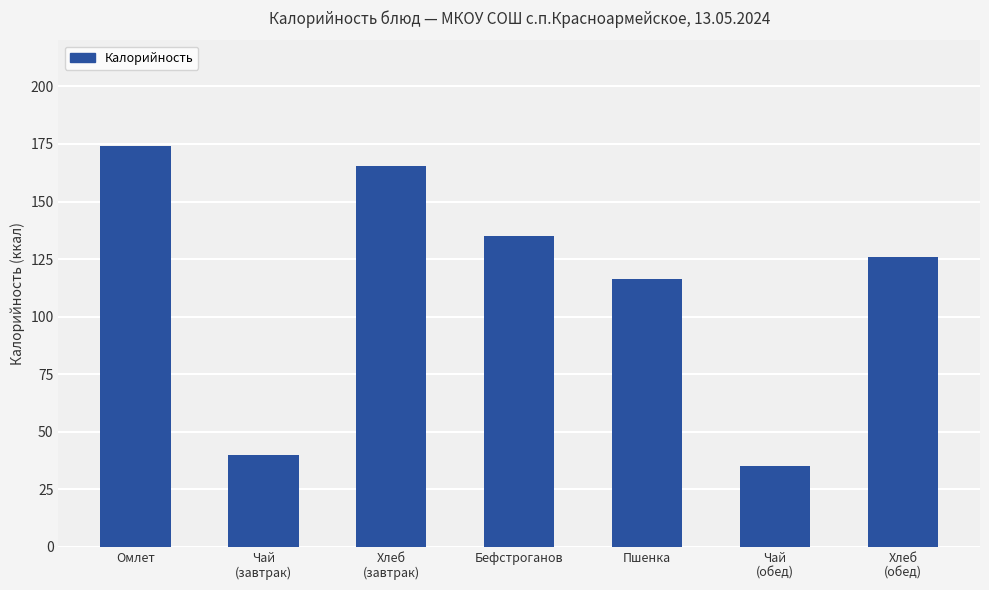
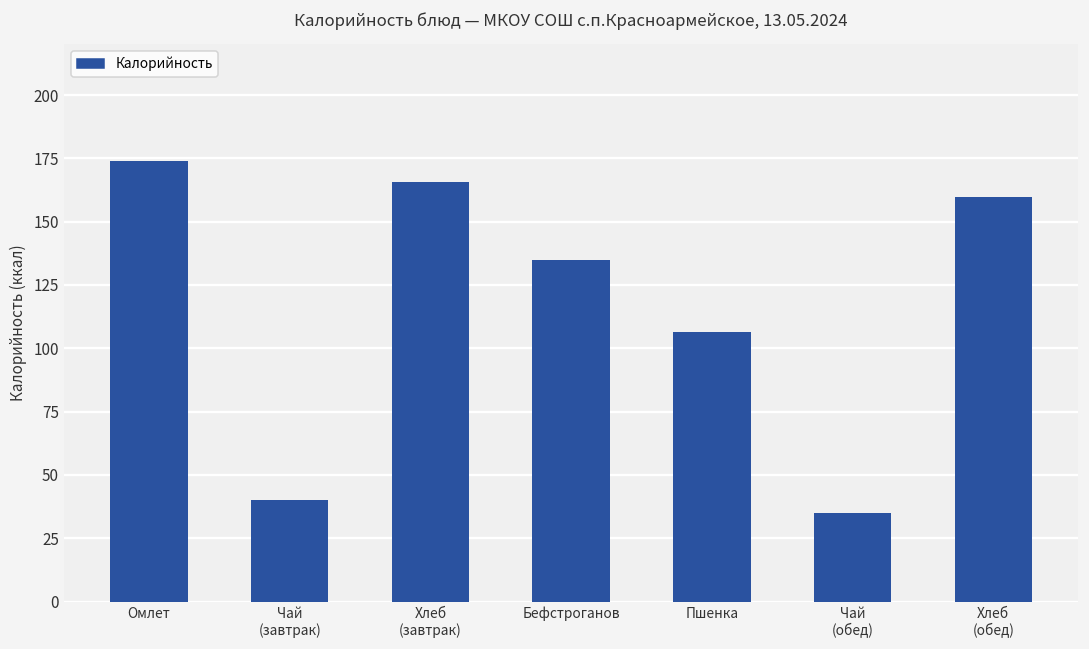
  {
    "Омлет": 174,
    "Чай (завтрак)": 40,
    "Хлеб (завтрак)": 166,
    "Бефстроганов": 135,
-   "Пшенка": 116,
+   "Пшенка": 107,
    "Чай (обед)": 35,
-   "Хлеб (обед)": 126
+   "Хлеб (обед)": 160
  }
